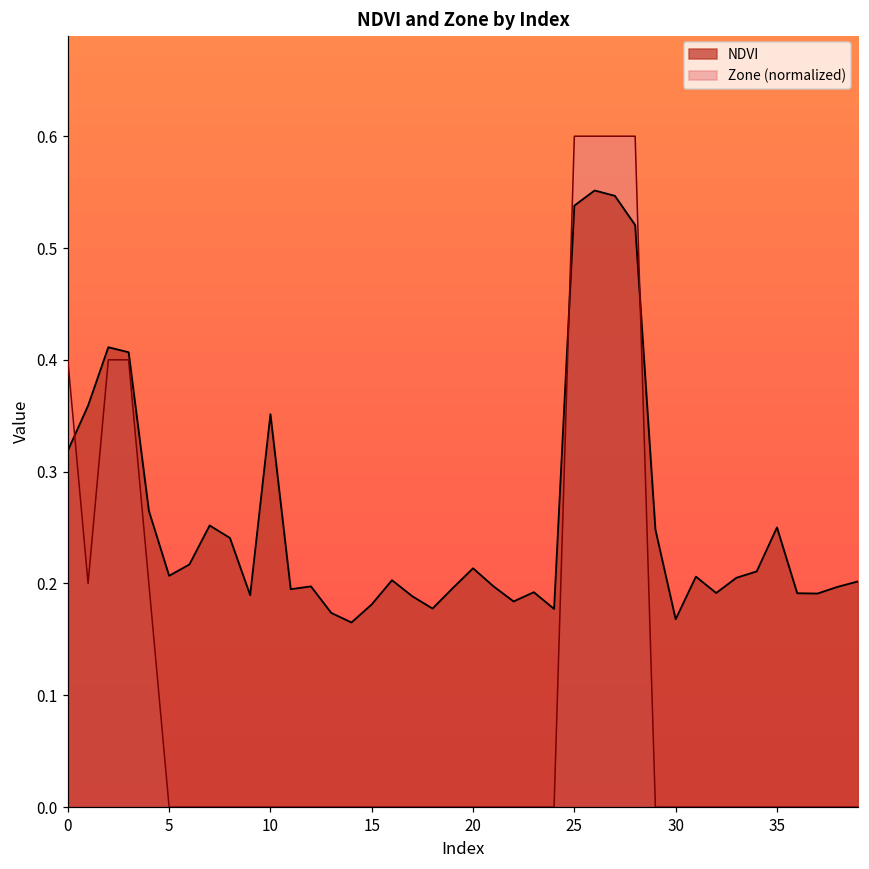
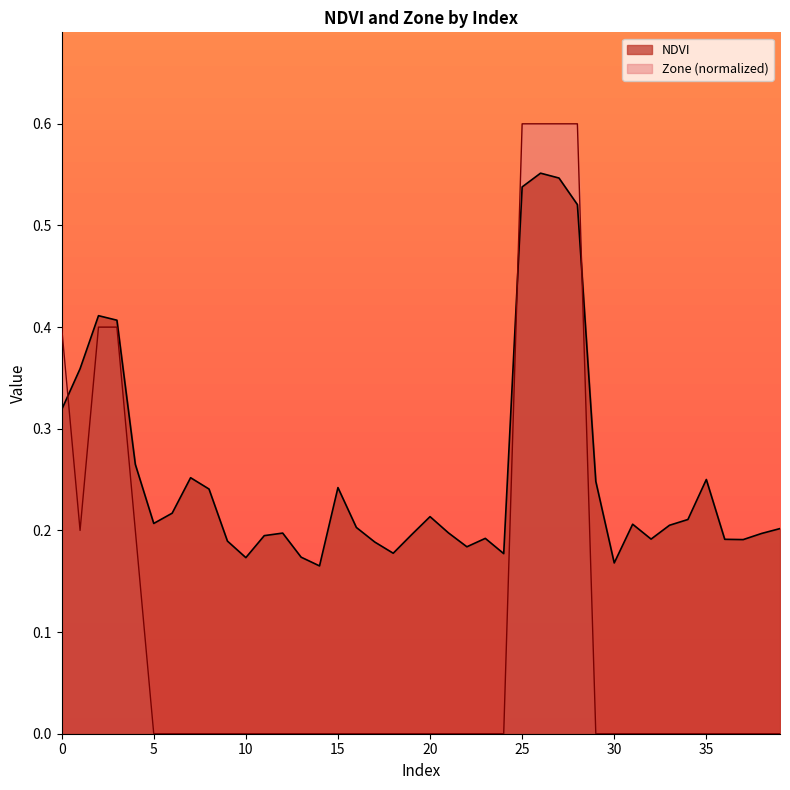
  {
    "NDVI": {
      "0": 0.319,
      "5": 0.207,
-     "10": 0.351,
-     "15": 0.181,
+     "10": 0.173,
+     "15": 0.242,
      "20": 0.214,
      "25": 0.538,
      "30": 0.168,
      "35": 0.250
    },
    "Zone (normalized)": {
      "0": 0.400,
      "5": 0.000,
      "10": 0.000,
      "15": 0.000,
      "20": 0.000,
      "25": 0.600,
      "30": 0.000,
      "35": 0.000
    }
  }
